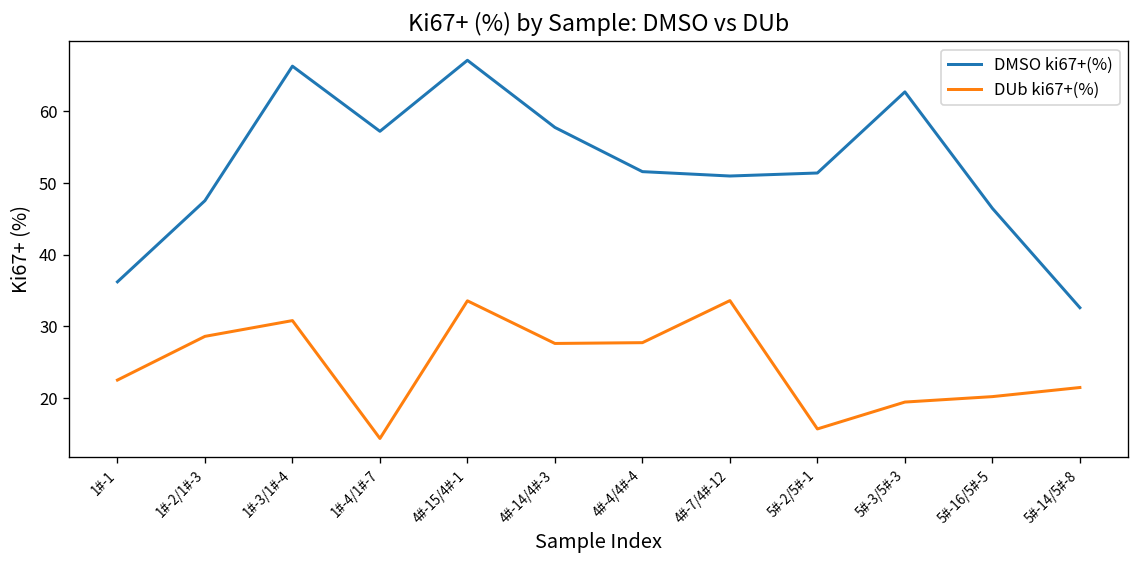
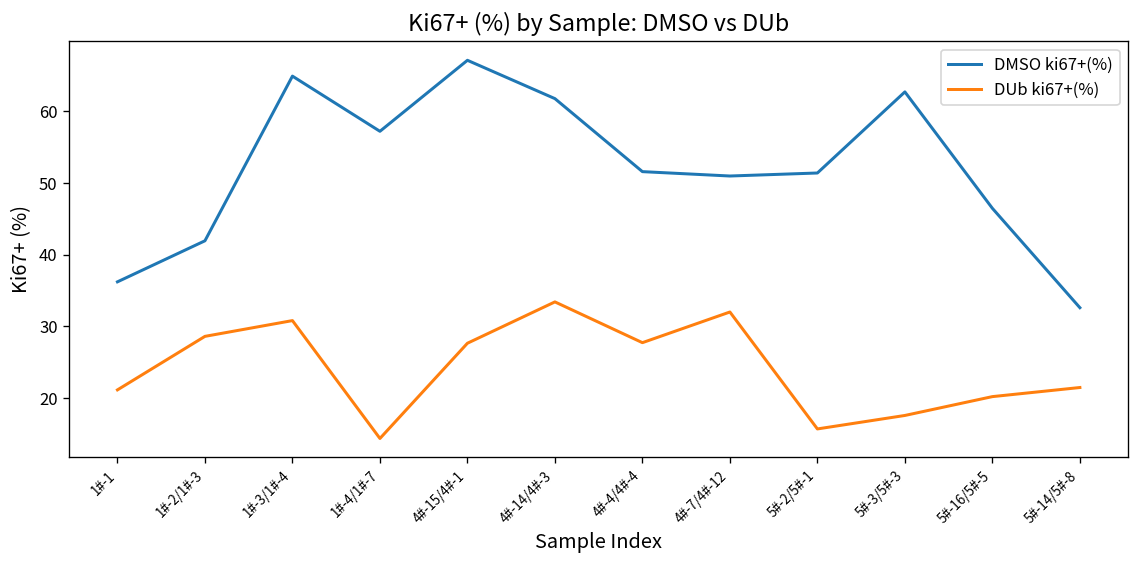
  {
    "DMSO ki67+(%)": {
      "1#-1": 36,
-     "1#-2/1#-3": 48,
-     "1#-3/1#-4": 66,
+     "1#-2/1#-3": 42,
+     "1#-3/1#-4": 65,
      "1#-4/1#-7": 57,
      "4#-15/4#-1": 67,
-     "4#-14/4#-3": 58,
+     "4#-14/4#-3": 62,
      "4#-4/4#-4": 52,
      "4#-7/4#-12": 51,
      "5#-2/5#-1": 51,
      "5#-3/5#-3": 63,
      "5#-16/5#-5": 46,
      "5#-14/5#-8": 33
    },
    "DUb ki67+(%)": {
-     "1#-1": 23,
+     "1#-1": 21,
      "1#-2/1#-3": 29,
      "1#-3/1#-4": 31,
      "1#-4/1#-7": 14,
-     "4#-15/4#-1": 34,
-     "4#-14/4#-3": 28,
+     "4#-15/4#-1": 28,
+     "4#-14/4#-3": 33,
      "4#-4/4#-4": 28,
-     "4#-7/4#-12": 34,
+     "4#-7/4#-12": 32,
      "5#-2/5#-1": 16,
-     "5#-3/5#-3": 19,
+     "5#-3/5#-3": 18,
      "5#-16/5#-5": 20,
      "5#-14/5#-8": 21
    }
  }
